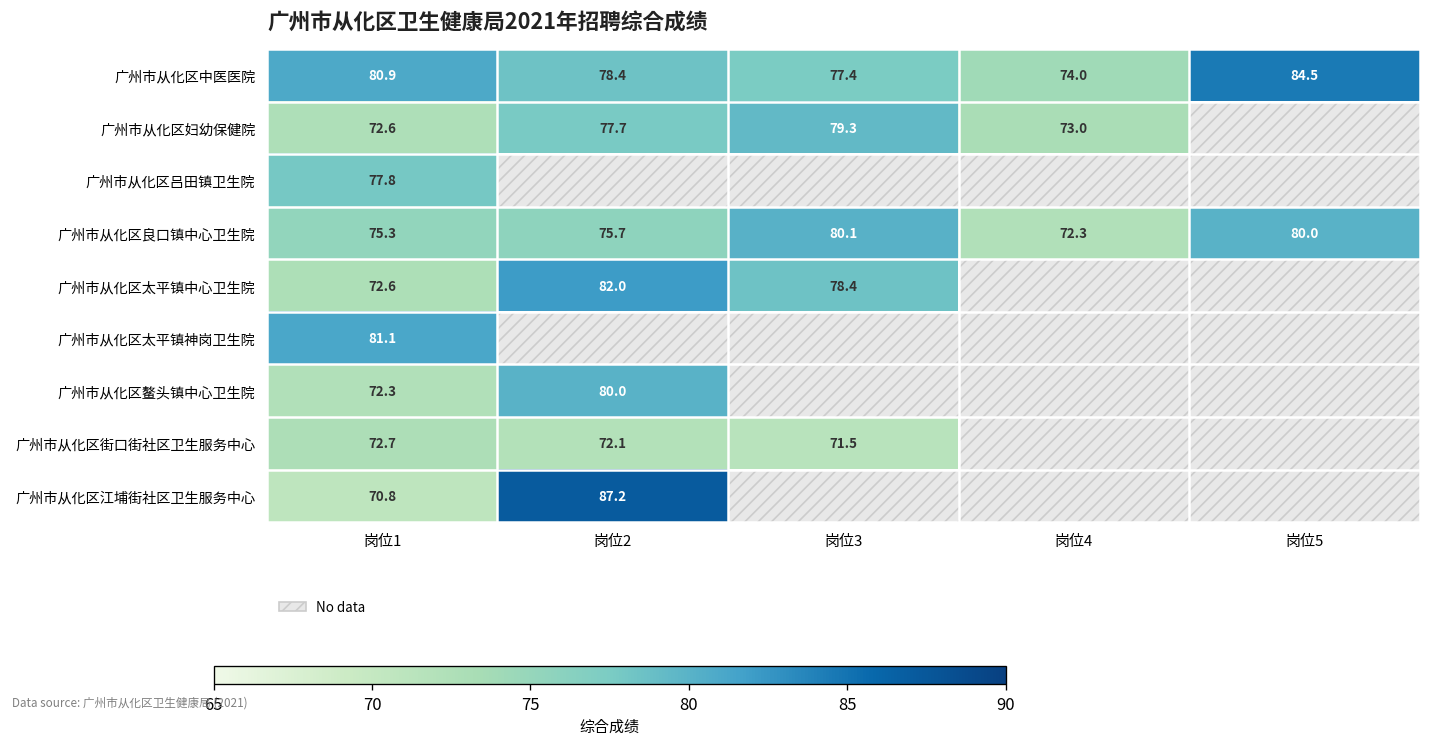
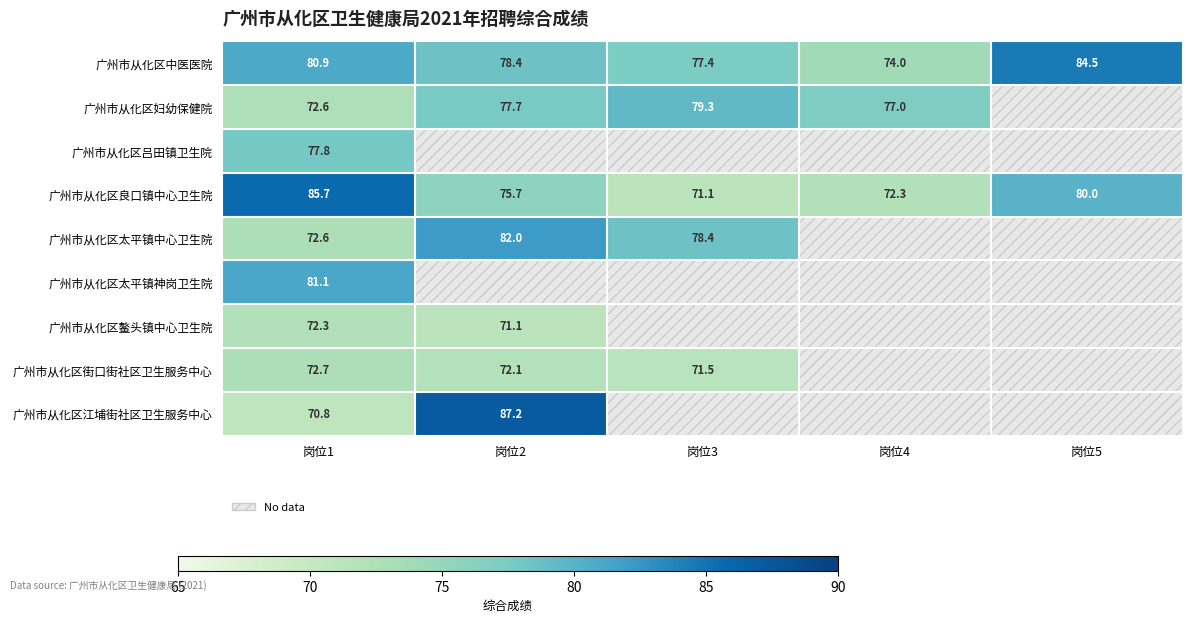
  {
    "广州市从化区中医医院": {
      "岗位1": 80.9,
      "岗位2": 78.4,
      "岗位3": 77.4,
      "岗位4": 74.0,
      "岗位5": 84.5
    },
    "广州市从化区妇幼保健院": {
      "岗位1": 72.6,
      "岗位2": 77.7,
      "岗位3": 79.3,
-     "岗位4": 73.0
+     "岗位4": 77.0
    },
    "广州市从化区吕田镇卫生院": {
      "岗位1": 77.8
    },
    "广州市从化区良口镇中心卫生院": {
-     "岗位1": 75.3,
+     "岗位1": 85.7,
      "岗位2": 75.7,
-     "岗位3": 80.1,
+     "岗位3": 71.1,
      "岗位4": 72.3,
      "岗位5": 80.0
    },
    "广州市从化区太平镇中心卫生院": {
      "岗位1": 72.6,
      "岗位2": 82.0,
      "岗位3": 78.4
    },
    "广州市从化区太平镇神岗卫生院": {
      "岗位1": 81.1
    },
    "广州市从化区鳌头镇中心卫生院": {
      "岗位1": 72.3,
-     "岗位2": 80.0
+     "岗位2": 71.1
    },
    "广州市从化区街口街社区卫生服务中心": {
      "岗位1": 72.7,
      "岗位2": 72.1,
      "岗位3": 71.5
    },
    "广州市从化区江埔街社区卫生服务中心": {
      "岗位1": 70.8,
      "岗位2": 87.2
    }
  }
